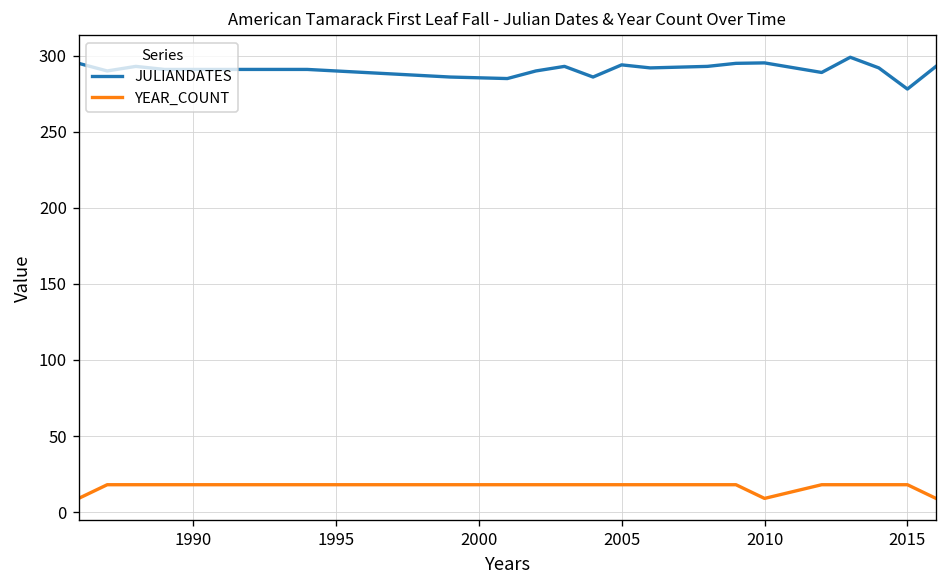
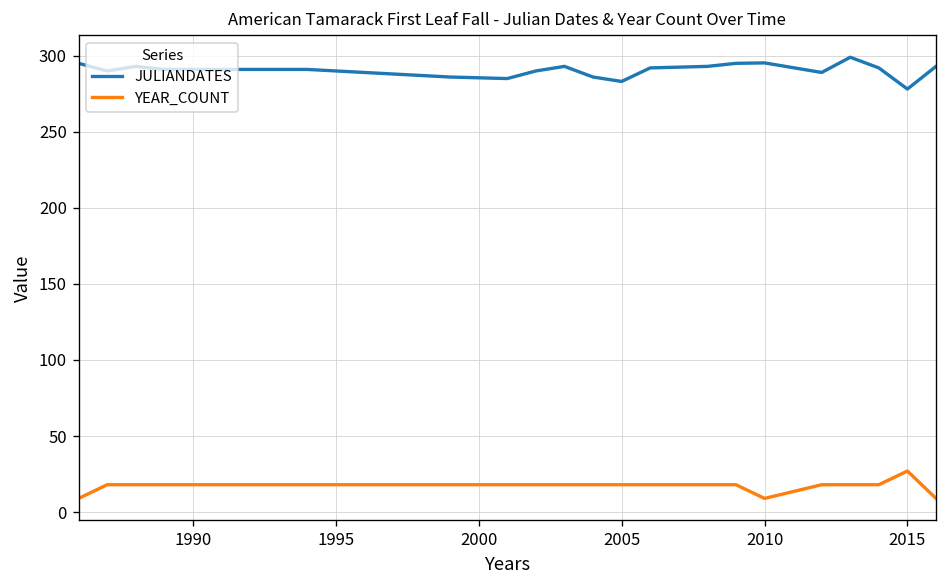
  {
    "JULIANDATES": {
-     "2005": 294,
+     "2005": 283,
      "2010": 295,
      "2015": 278
    },
    "YEAR_COUNT": {
      "2005": 18,
      "2010": 9,
-     "2015": 18
+     "2015": 27
    }
  }
